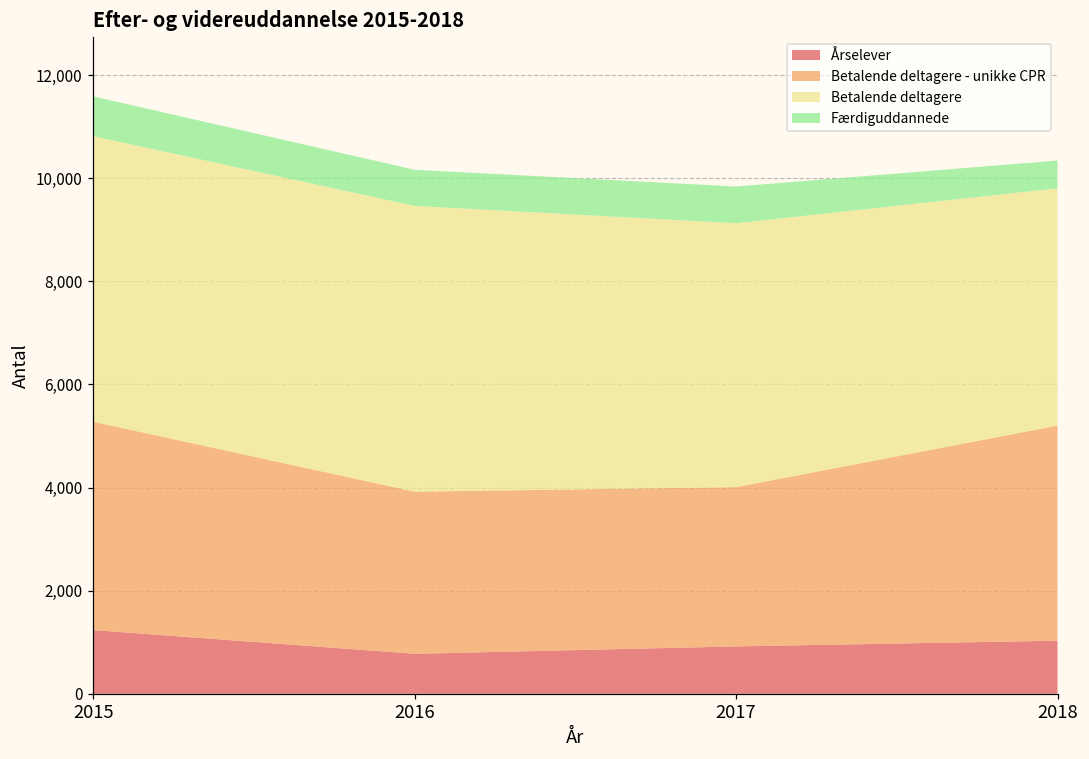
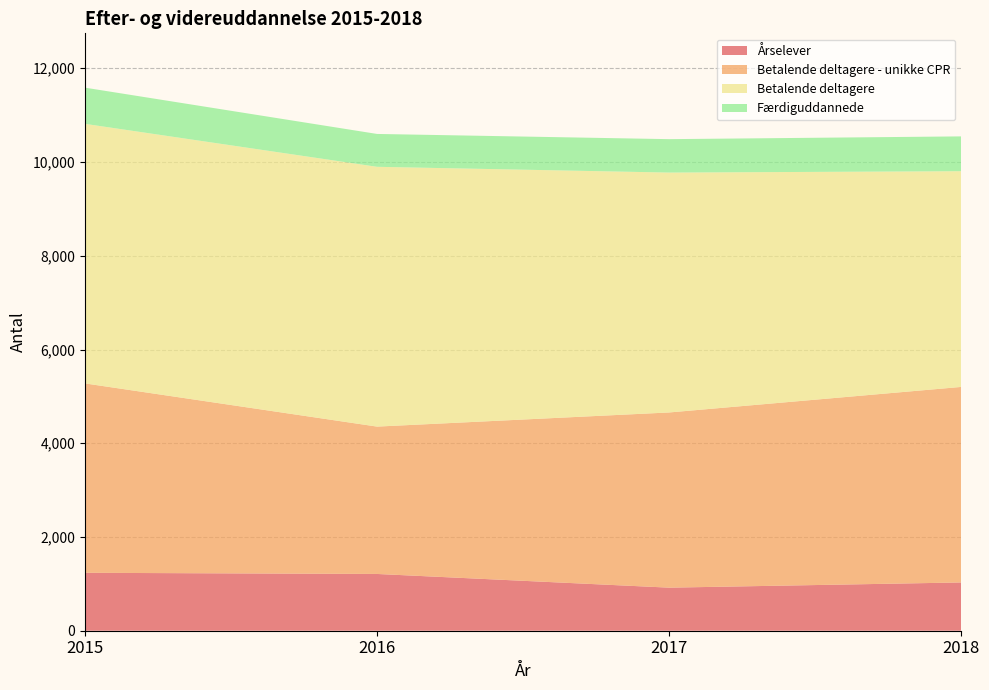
  {
    "Årselever": {
      "2015": "1,200",
-     "2016": "800",
+     "2016": "1,200",
      "2017": "900",
      "2018": "1,000"
    },
    "Betalende deltagere - unikke CPR": {
      "2015": "4,000",
      "2016": "3,100",
-     "2017": "3,100",
+     "2017": "3,700",
      "2018": "4,200"
    },
    "Betalende deltagere": {
      "2015": "5,500",
      "2016": "5,500",
      "2017": "5,100",
      "2018": "4,600"
    },
    "Færdiguddannede": {
      "2015": "800",
      "2016": "700",
      "2017": "700",
-     "2018": "500"
+     "2018": "700"
    }
  }
